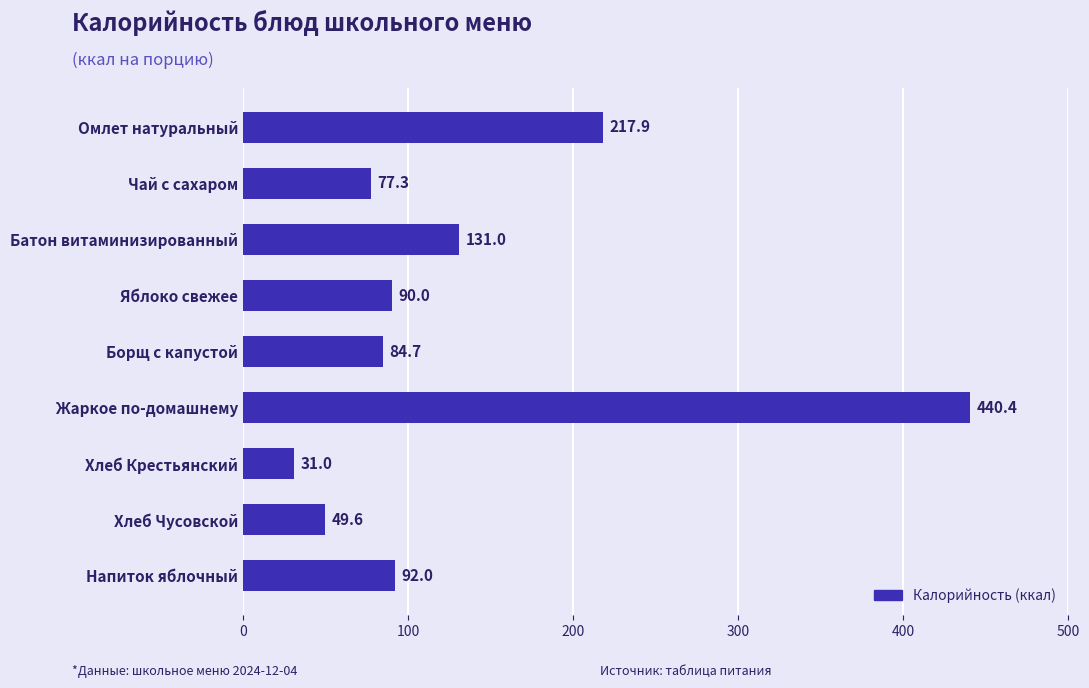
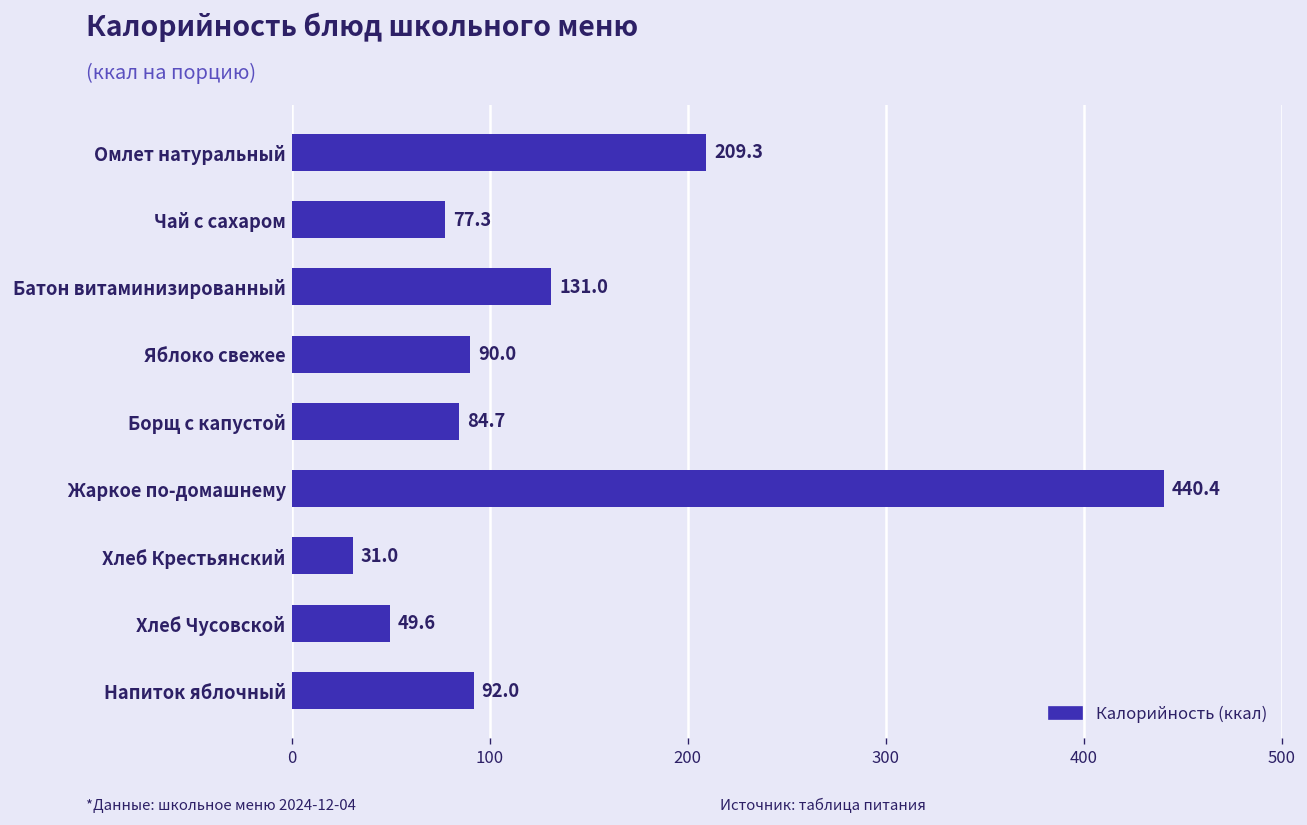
  {
-   "Омлет натуральный": 217.9,
+   "Омлет натуральный": 209.3,
    "Чай с сахаром": 77.3,
    "Батон витаминизированный": 131.0,
    "Яблоко свежее": 90.0,
    "Борщ с капустой": 84.7,
    "Жаркое по-домашнему": 440.4,
    "Хлеб Крестьянский": 31.0,
    "Хлеб Чусовской": 49.6,
    "Напиток яблочный": 92.0
  }
